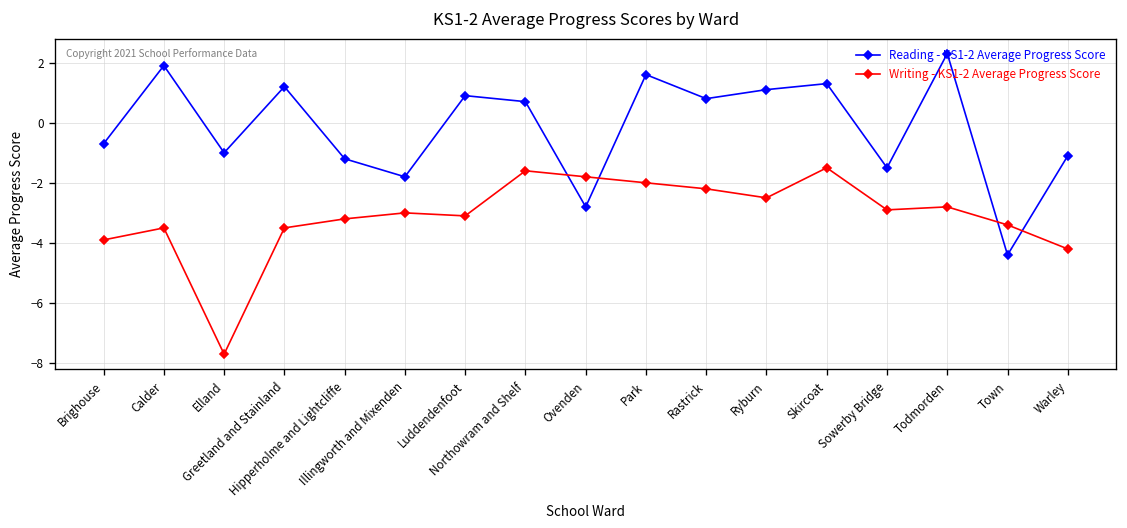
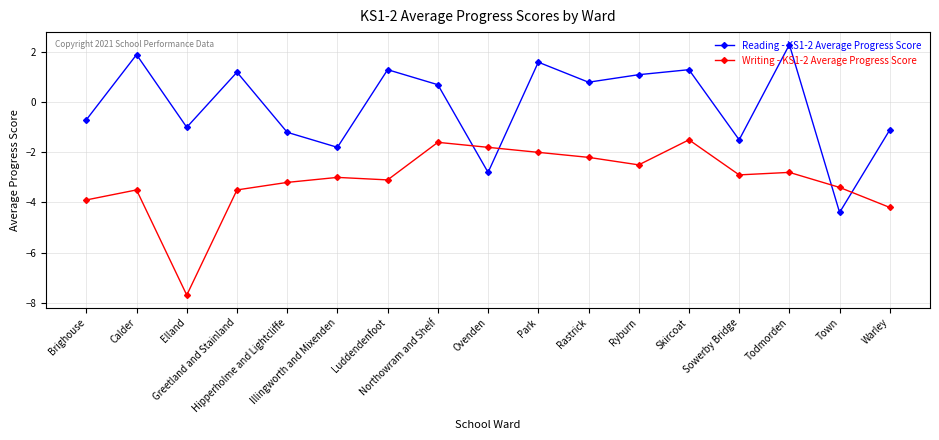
  {
    "Reading - KS1-2 Average Progress Score": {
      "Brighouse": -0.7,
      "Elland": -1.0,
      "Greetland and Stainland": 1.2,
      "Hipperholme and Lightcliffe": -1.2,
      "Illingworth and Mixenden": -1.8,
-     "Luddendenfoot": 0.9,
+     "Luddendenfoot": 1.3,
      "Northowram and Shelf": 0.7,
      "Ovenden": -2.8,
      "Park": 1.6,
      "Rastrick": 0.8,
      "Ryburn": 1.1,
      "Skircoat": 1.3,
      "Sowerby Bridge": -1.5,
      "Todmorden": 2.3,
      "Town": -4.4,
      "Warley": -1.1
    },
    "Writing - KS1-2 Average Progress Score": {
      "Brighouse": -3.9,
      "Calder": -3.5,
      "Elland": -7.7,
      "Greetland and Stainland": -3.5,
      "Hipperholme and Lightcliffe": -3.2,
      "Illingworth and Mixenden": -3.0,
      "Luddendenfoot": -3.1,
      "Northowram and Shelf": -1.6,
      "Ovenden": -1.8,
      "Park": -2.0,
      "Rastrick": -2.2,
      "Ryburn": -2.5,
      "Skircoat": -1.5,
      "Sowerby Bridge": -2.9,
      "Todmorden": -2.8,
      "Town": -3.4,
      "Warley": -4.2
    }
  }
